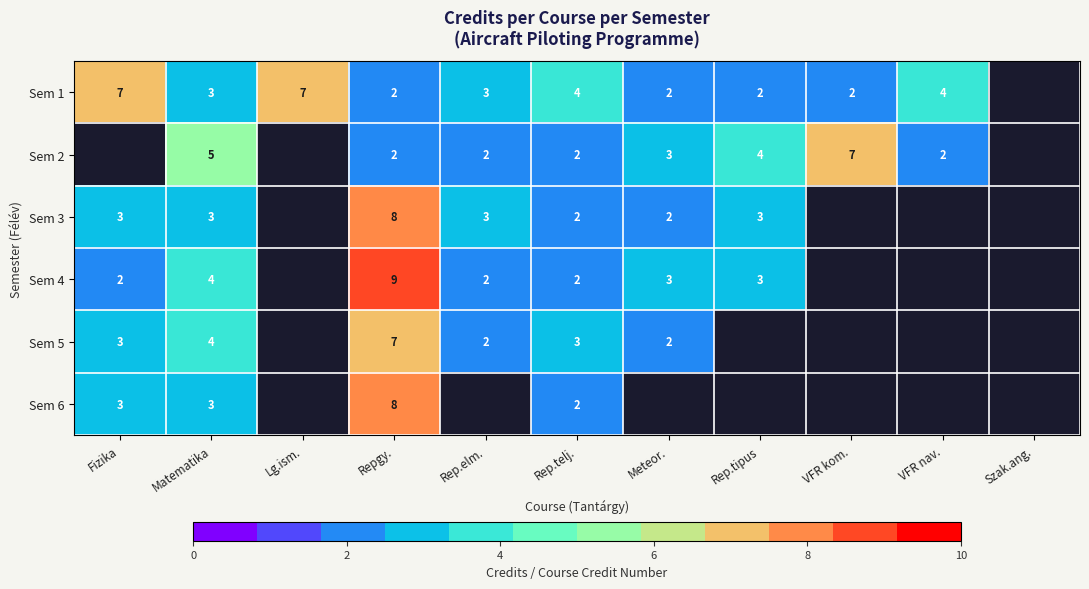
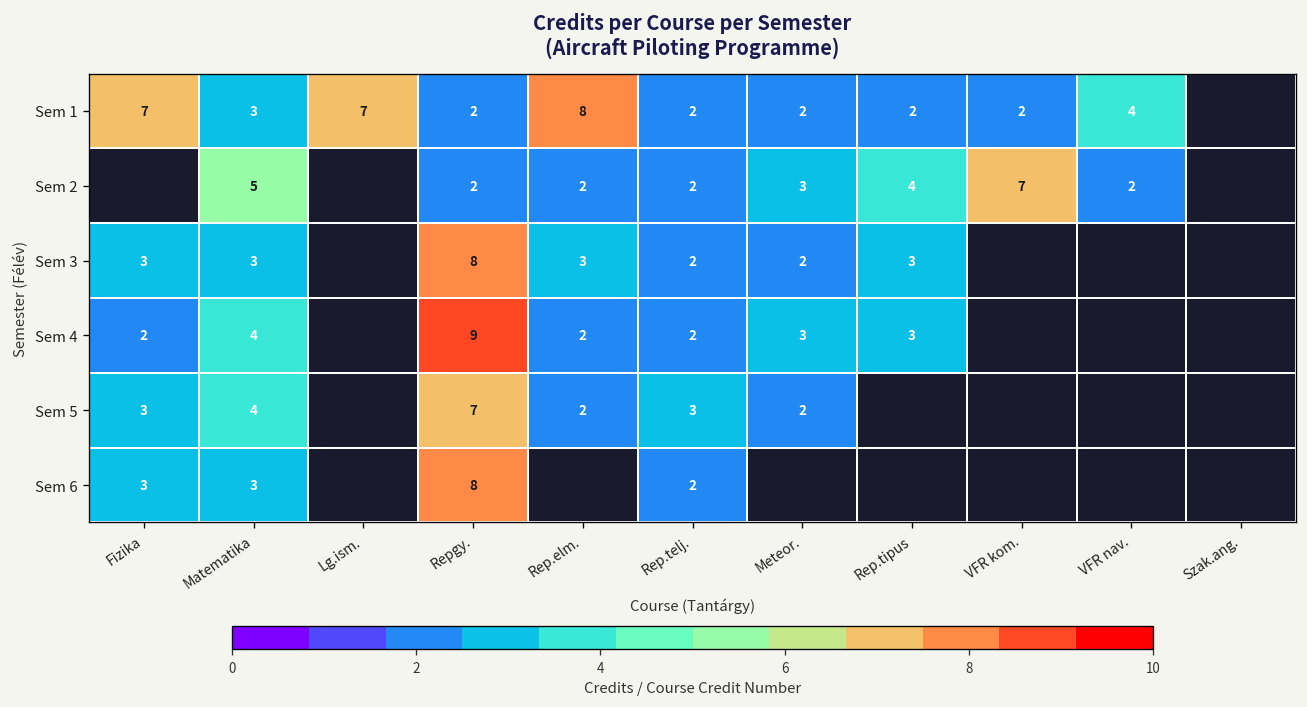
  {
    "Sem 1": {
      "Fizika": 7,
      "Matematika": 3,
      "Lg.ism.": 7,
      "Repgy.": 2,
-     "Rep.elm.": 3,
-     "Rep.telj.": 4,
+     "Rep.elm.": 8,
+     "Rep.telj.": 2,
      "Meteor.": 2,
      "Rep.tipus": 2,
      "VFR kom.": 2,
      "VFR nav.": 4
    },
    "Sem 2": {
      "Matematika": 5,
      "Repgy.": 2,
      "Rep.elm.": 2,
      "Rep.telj.": 2,
      "Meteor.": 3,
      "Rep.tipus": 4,
      "VFR kom.": 7,
      "VFR nav.": 2
    },
    "Sem 3": {
      "Fizika": 3,
      "Matematika": 3,
      "Repgy.": 8,
      "Rep.elm.": 3,
      "Rep.telj.": 2,
      "Meteor.": 2,
      "Rep.tipus": 3
    },
    "Sem 4": {
      "Fizika": 2,
      "Matematika": 4,
      "Repgy.": 9,
      "Rep.elm.": 2,
      "Rep.telj.": 2,
      "Meteor.": 3,
      "Rep.tipus": 3
    },
    "Sem 5": {
      "Fizika": 3,
      "Matematika": 4,
      "Repgy.": 7,
      "Rep.elm.": 2,
      "Rep.telj.": 3,
      "Meteor.": 2
    },
    "Sem 6": {
      "Fizika": 3,
      "Matematika": 3,
      "Repgy.": 8,
      "Rep.telj.": 2
    }
  }
